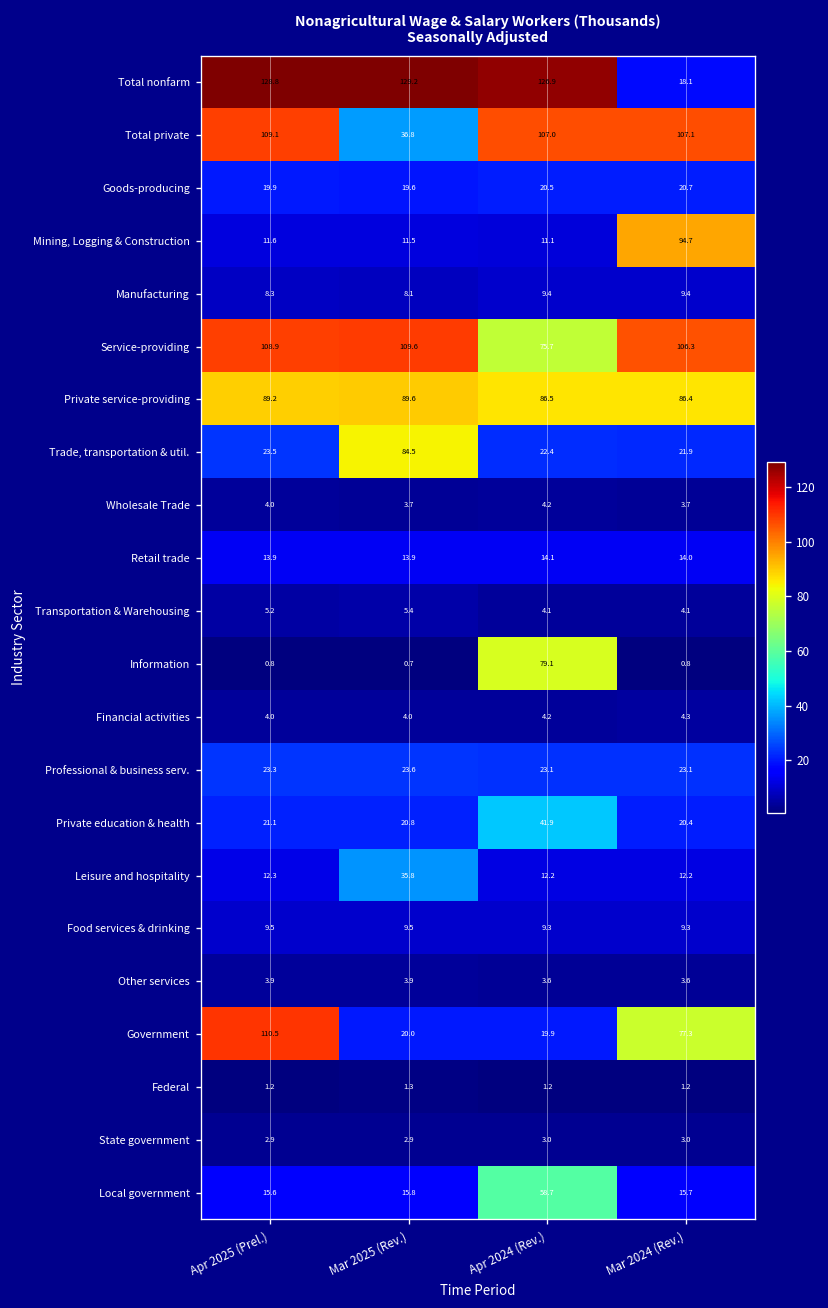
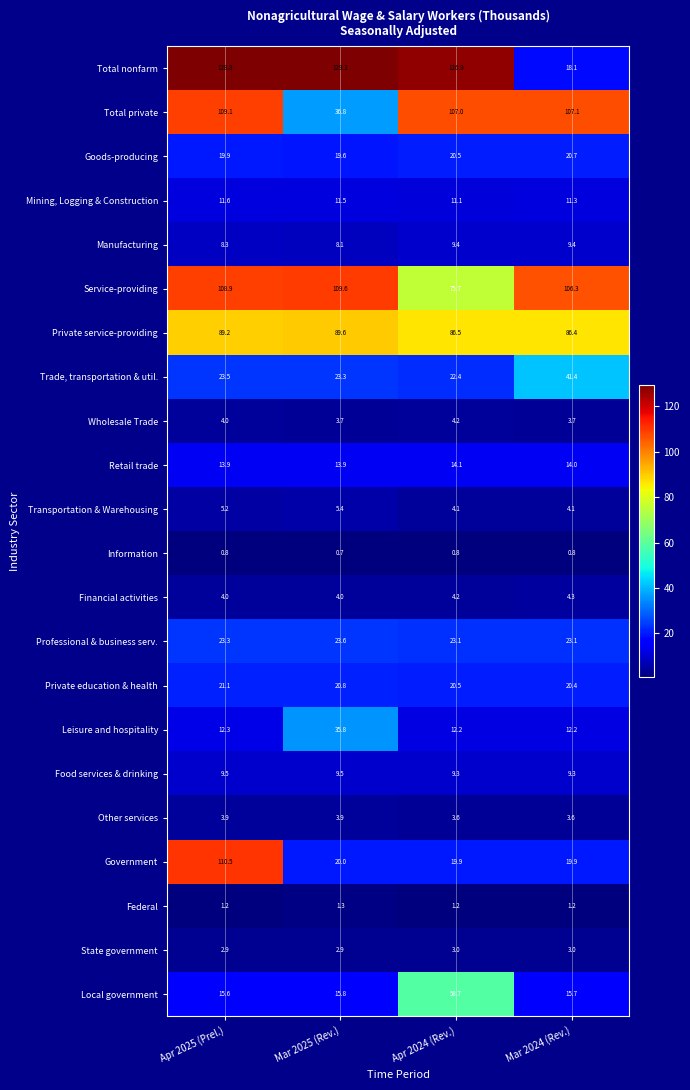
  {
    "Total nonfarm": {
      "Apr 2025 (Prel.)": 128.8,
      "Mar 2025 (Rev.)": 129.2,
      "Apr 2024 (Rev.)": 126.9,
      "Mar 2024 (Rev.)": 18.1
    },
    "Total private": {
      "Apr 2025 (Prel.)": 109.1,
      "Mar 2025 (Rev.)": 36.8,
      "Apr 2024 (Rev.)": 107.0,
      "Mar 2024 (Rev.)": 107.1
    },
    "Goods-producing": {
      "Apr 2025 (Prel.)": 19.9,
      "Mar 2025 (Rev.)": 19.6,
      "Apr 2024 (Rev.)": 20.5,
      "Mar 2024 (Rev.)": 20.7
    },
    "Mining, Logging & Construction": {
      "Apr 2025 (Prel.)": 11.6,
      "Mar 2025 (Rev.)": 11.5,
      "Apr 2024 (Rev.)": 11.1,
-     "Mar 2024 (Rev.)": 94.7
+     "Mar 2024 (Rev.)": 11.3
    },
    "Manufacturing": {
      "Apr 2025 (Prel.)": 8.3,
      "Mar 2025 (Rev.)": 8.1,
      "Apr 2024 (Rev.)": 9.4,
      "Mar 2024 (Rev.)": 9.4
    },
    "Service-providing": {
      "Apr 2025 (Prel.)": 108.9,
      "Mar 2025 (Rev.)": 109.6,
      "Apr 2024 (Rev.)": 75.7,
      "Mar 2024 (Rev.)": 106.3
    },
    "Private service-providing": {
      "Apr 2025 (Prel.)": 89.2,
      "Mar 2025 (Rev.)": 89.6,
      "Apr 2024 (Rev.)": 86.5,
      "Mar 2024 (Rev.)": 86.4
    },
    "Trade, transportation & util.": {
      "Apr 2025 (Prel.)": 23.5,
-     "Mar 2025 (Rev.)": 84.5,
+     "Mar 2025 (Rev.)": 23.3,
      "Apr 2024 (Rev.)": 22.4,
-     "Mar 2024 (Rev.)": 21.9
+     "Mar 2024 (Rev.)": 41.4
    },
    "Wholesale Trade": {
      "Apr 2025 (Prel.)": 4.0,
      "Mar 2025 (Rev.)": 3.7,
      "Apr 2024 (Rev.)": 4.2,
      "Mar 2024 (Rev.)": 3.7
    },
    "Retail trade": {
      "Apr 2025 (Prel.)": 13.9,
      "Mar 2025 (Rev.)": 13.9,
      "Apr 2024 (Rev.)": 14.1,
      "Mar 2024 (Rev.)": 14.0
    },
    "Transportation & Warehousing": {
      "Apr 2025 (Prel.)": 5.2,
      "Mar 2025 (Rev.)": 5.4,
      "Apr 2024 (Rev.)": 4.1,
      "Mar 2024 (Rev.)": 4.1
    },
    "Information": {
      "Apr 2025 (Prel.)": 0.8,
      "Mar 2025 (Rev.)": 0.7,
-     "Apr 2024 (Rev.)": 79.1,
+     "Apr 2024 (Rev.)": 0.8,
      "Mar 2024 (Rev.)": 0.8
    },
    "Financial activities": {
      "Apr 2025 (Prel.)": 4.0,
      "Mar 2025 (Rev.)": 4.0,
      "Apr 2024 (Rev.)": 4.2,
      "Mar 2024 (Rev.)": 4.3
    },
    "Professional & business serv.": {
      "Apr 2025 (Prel.)": 23.3,
      "Mar 2025 (Rev.)": 23.6,
      "Apr 2024 (Rev.)": 23.1,
      "Mar 2024 (Rev.)": 23.1
    },
    "Private education & health": {
      "Apr 2025 (Prel.)": 21.1,
      "Mar 2025 (Rev.)": 20.8,
-     "Apr 2024 (Rev.)": 41.9,
+     "Apr 2024 (Rev.)": 20.5,
      "Mar 2024 (Rev.)": 20.4
    },
    "Leisure and hospitality": {
      "Apr 2025 (Prel.)": 12.3,
      "Mar 2025 (Rev.)": 35.8,
      "Apr 2024 (Rev.)": 12.2,
      "Mar 2024 (Rev.)": 12.2
    },
    "Food services & drinking": {
      "Apr 2025 (Prel.)": 9.5,
      "Mar 2025 (Rev.)": 9.5,
      "Apr 2024 (Rev.)": 9.3,
      "Mar 2024 (Rev.)": 9.3
    },
    "Other services": {
      "Apr 2025 (Prel.)": 3.9,
      "Mar 2025 (Rev.)": 3.9,
      "Apr 2024 (Rev.)": 3.6,
      "Mar 2024 (Rev.)": 3.6
    },
    "Government": {
      "Apr 2025 (Prel.)": 110.5,
      "Mar 2025 (Rev.)": 20.0,
      "Apr 2024 (Rev.)": 19.9,
-     "Mar 2024 (Rev.)": 77.3
+     "Mar 2024 (Rev.)": 19.9
    },
    "Federal": {
      "Apr 2025 (Prel.)": 1.2,
      "Mar 2025 (Rev.)": 1.3,
      "Apr 2024 (Rev.)": 1.2,
      "Mar 2024 (Rev.)": 1.2
    },
    "State government": {
      "Apr 2025 (Prel.)": 2.9,
      "Mar 2025 (Rev.)": 2.9,
      "Apr 2024 (Rev.)": 3.0,
      "Mar 2024 (Rev.)": 3.0
    },
    "Local government": {
      "Apr 2025 (Prel.)": 15.6,
      "Mar 2025 (Rev.)": 15.8,
      "Apr 2024 (Rev.)": 58.7,
      "Mar 2024 (Rev.)": 15.7
    }
  }
